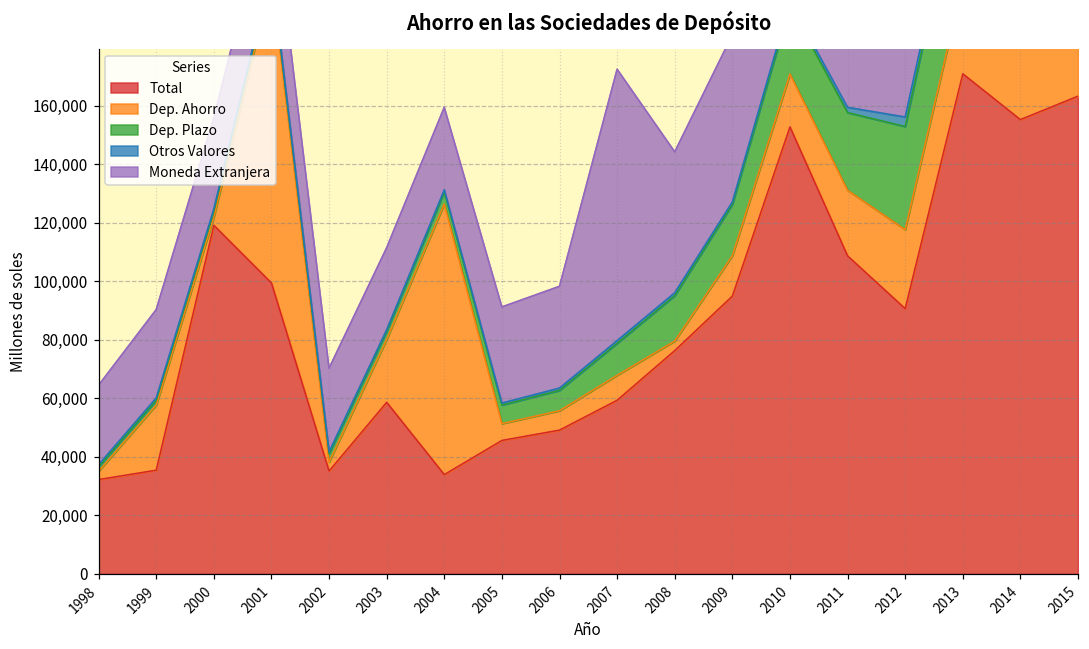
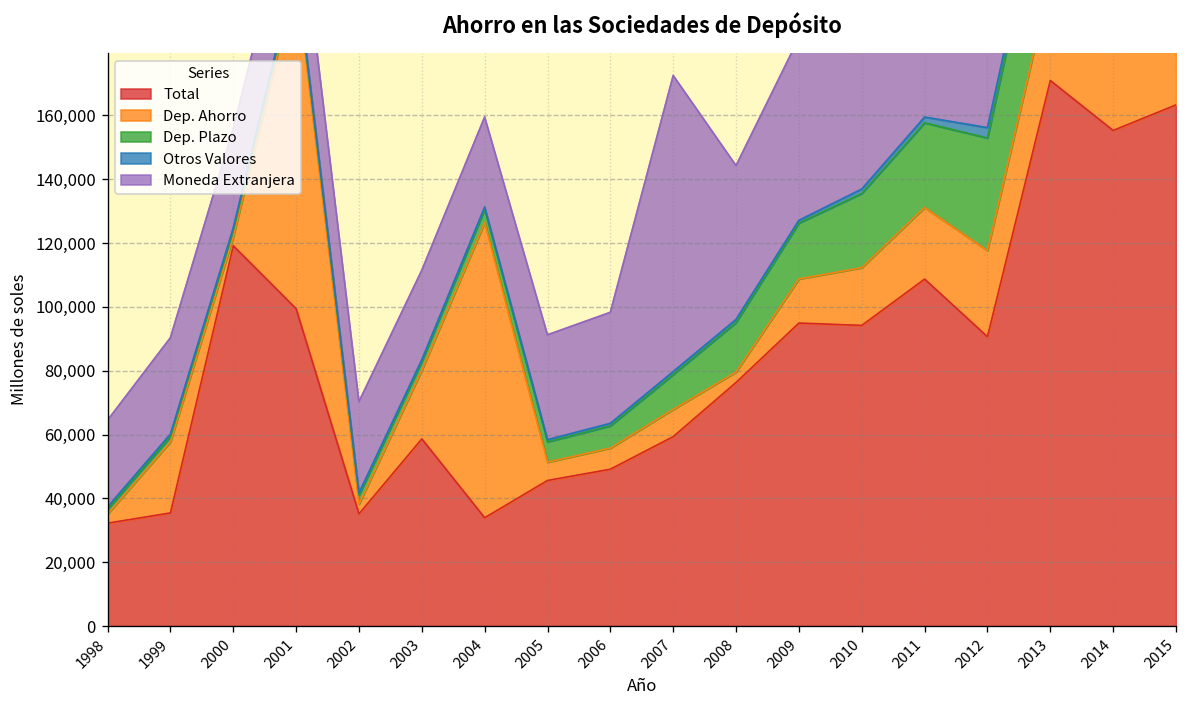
  {
    "Total": {
      "1998": "32,000",
      "1999": "35,000",
      "2000": "119,000",
      "2001": "99,000",
      "2002": "35,000",
      "2003": "59,000",
      "2004": "34,000",
      "2005": "46,000",
      "2006": "49,000",
      "2007": "59,000",
      "2008": "76,000",
      "2009": "95,000",
-     "2010": "153,000",
+     "2010": "94,000",
      "2011": "109,000",
      "2012": "91,000",
      "2013": "171,000",
      "2014": "155,000",
      "2015": "163,000"
    },
    "Dep. Ahorro": {
      "1998": "3,000",
      "1999": "22,000",
      "2000": "3,000",
      "2002": "3,000",
      "2003": "22,000",
      "2004": "92,000",
      "2005": "6,000",
      "2006": "7,000",
      "2007": "9,000",
      "2008": "3,000",
      "2009": "14,000",
      "2010": "18,000",
      "2011": "22,000",
      "2012": "27,000"
    },
    "Dep. Plazo": {
      "2008": "16,000",
      "2011": "27,000",
      "2012": "35,000"
    },
    "Otros Valores": {
      "2008": "1,000",
      "2011": "2,000",
      "2012": "3,000"
    },
    "Moneda Extranjera": {
      "1998": "27,000",
      "1999": "30,000",
      "2002": "29,000",
      "2003": "28,000",
      "2004": "28,000",
      "2005": "33,000",
      "2006": "35,000",
      "2007": "93,000",
      "2008": "48,000"
    }
  }
